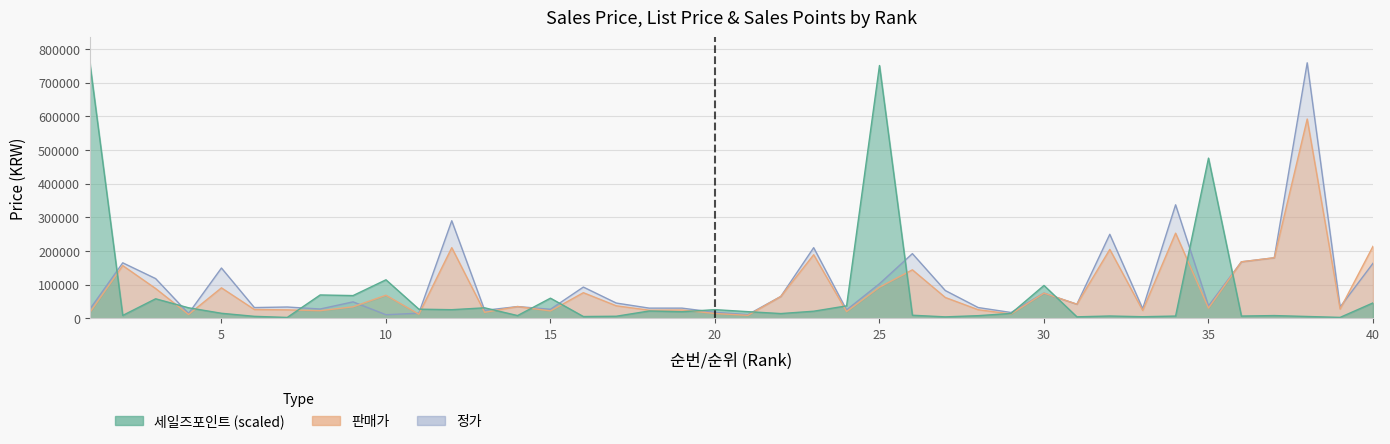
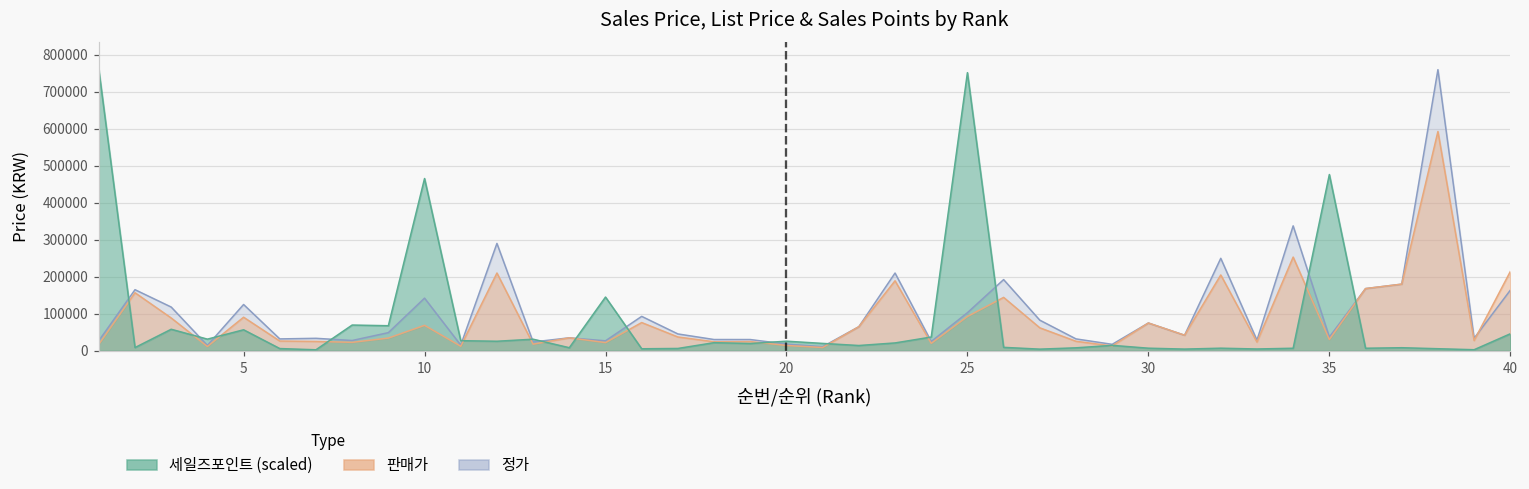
  {
    "정가": {
-     "5": 150000,
-     "10": 10000,
+     "5": 130000,
+     "10": 140000,
      "25": 100000,
      "40": 160000
    },
    "판매가": {
      "5": 90000,
      "10": 70000,
      "25": 90000,
      "40": 210000
    },
    "세일즈포인트 (scaled)": {
-     "5": 20000,
-     "10": 110000,
-     "15": 60000,
+     "5": 60000,
+     "10": 470000,
+     "15": 150000,
      "20": 30000,
      "25": 750000,
-     "30": 100000,
+     "30": 10000,
      "35": 480000,
      "40": 50000
    }
  }
